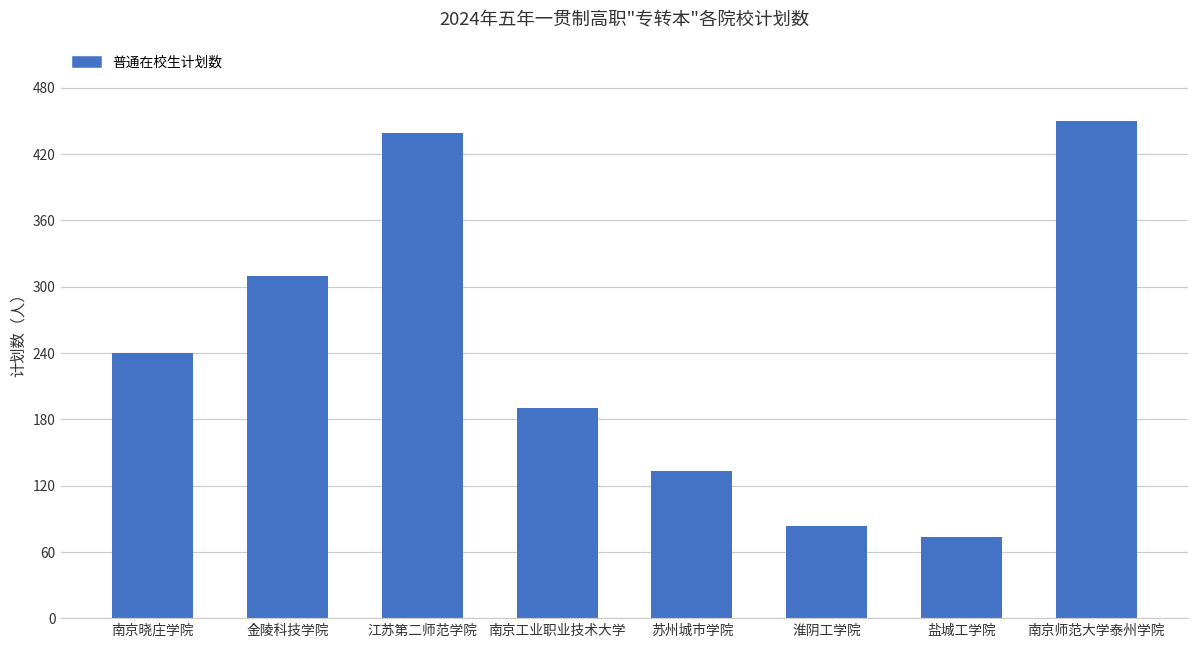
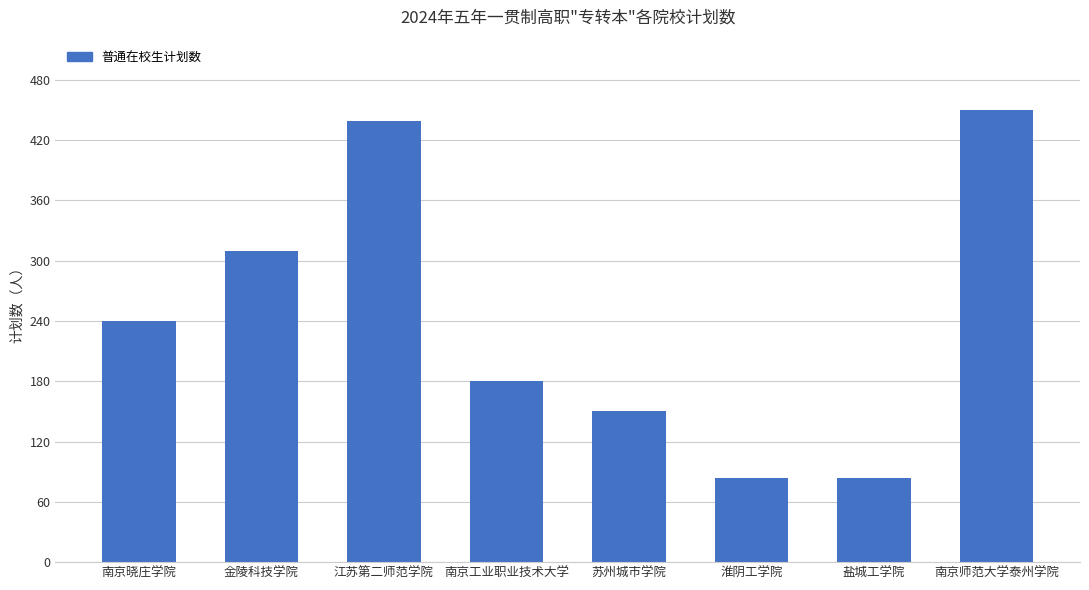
  {
    "南京晓庄学院": 240,
    "金陵科技学院": 310,
    "江苏第二师范学院": 439,
-   "南京工业职业技术大学": 190,
-   "苏州城市学院": 133,
+   "南京工业职业技术大学": 180,
+   "苏州城市学院": 150,
    "淮阴工学院": 84,
-   "盐城工学院": 74,
+   "盐城工学院": 84,
    "南京师范大学泰州学院": 450
  }
